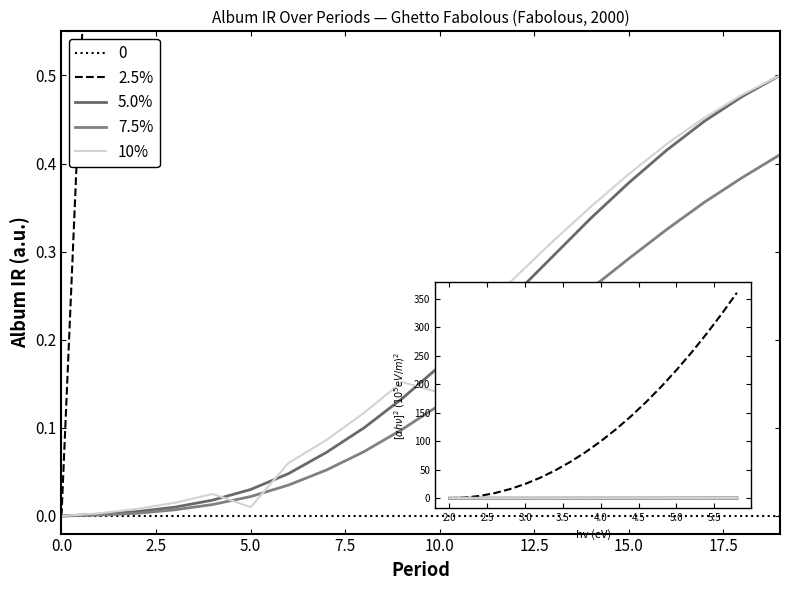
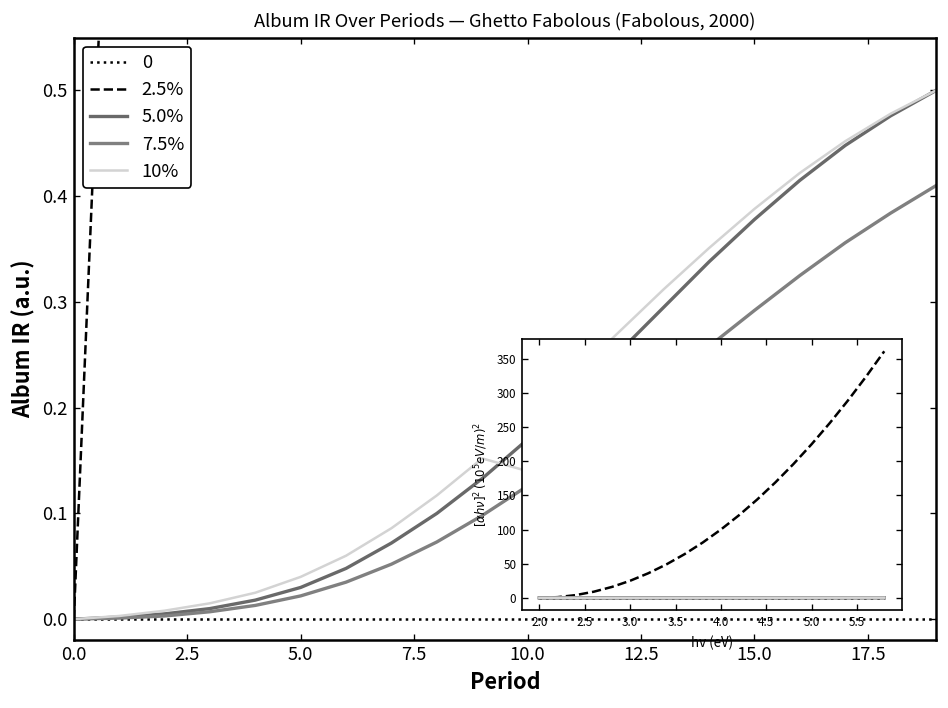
  {
    "10%": {
-     "5.0": 0.01,
+     "5.0": 0.04,
      "10.0": 0.14,
      "15.0": 0.39
    }
  }
